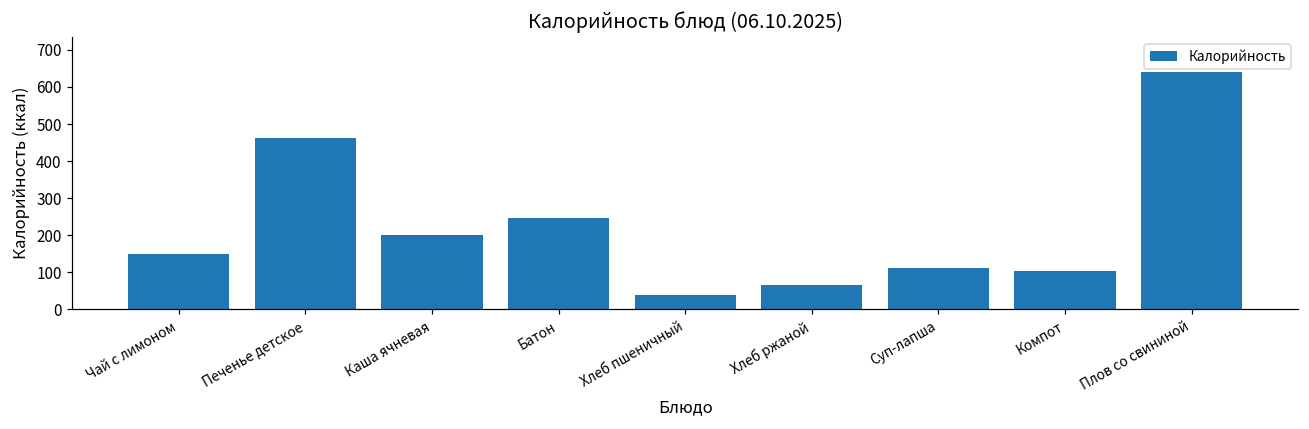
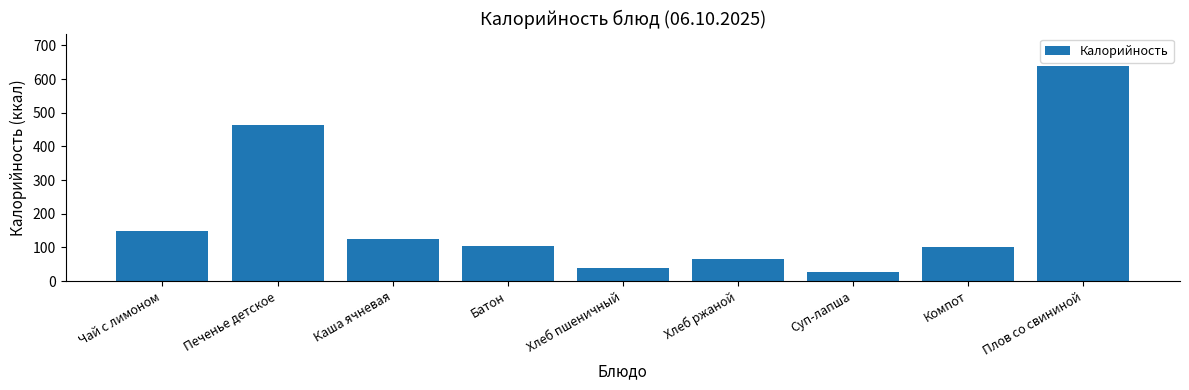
  {
    "Чай с лимоном": 150,
    "Печенье детское": 460,
-   "Каша ячневая": 200,
-   "Батон": 250,
+   "Каша ячневая": 120,
+   "Батон": 100,
    "Хлеб пшеничный": 40,
    "Хлеб ржаной": 60,
-   "Суп-лапша": 110,
+   "Суп-лапша": 30,
    "Компот": 100,
    "Плов со свининой": 640
  }
